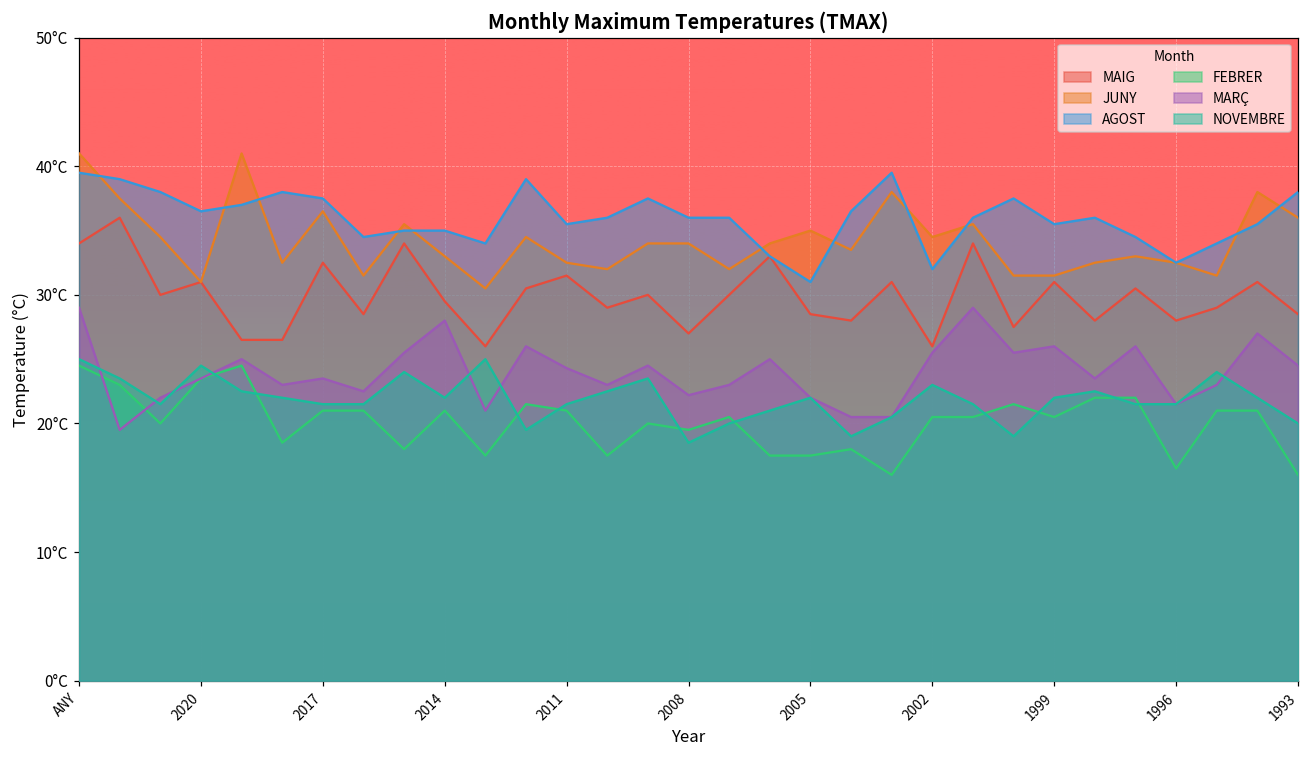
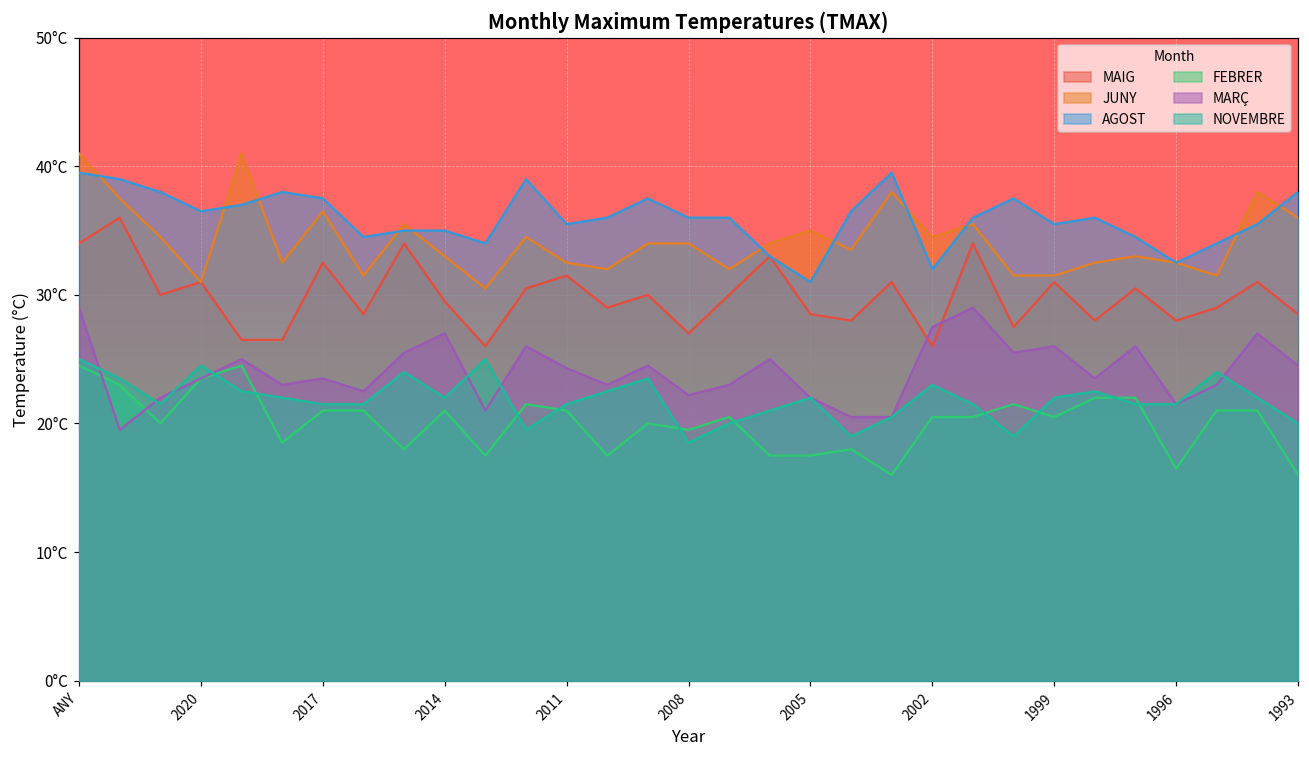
  {
    "MARÇ": {
      "ANY": "29.0°C",
      "2017": "23.5°C",
-     "2014": "28°C",
+     "2014": "27°C",
      "2011": "24.3°C",
      "2008": "22.2°C",
-     "2002": "25.5°C",
+     "2002": "27.5°C",
      "1999": "26.0°C",
      "1993": "24.5°C"
    }
  }
